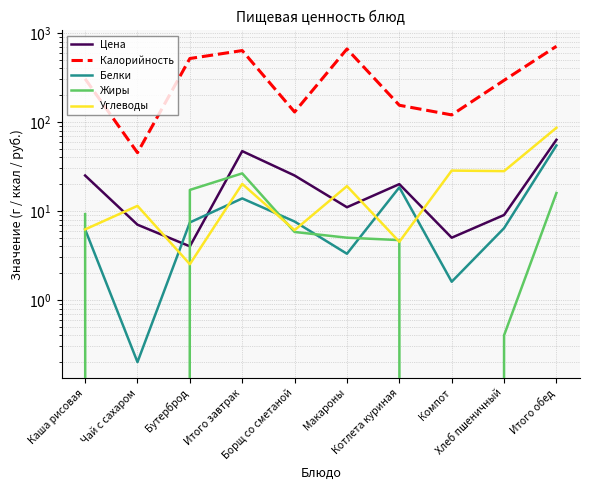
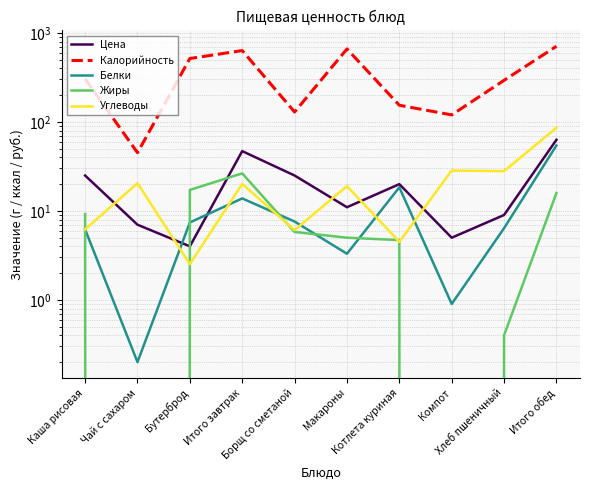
  {
    "Цена": {
      "Каша рисовая": 25,
      "Чай с сахаром": 7,
      "Бутерброд": 4,
      "Итого завтрак": 50,
      "Борщ со сметаной": 25,
      "Макароны": 11,
      "Котлета куриная": 20,
      "Компот": 5,
      "Хлеб пшеничный": 9,
      "Итого обед": 60
    },
    "Калорийность": {
      "Чай с сахаром": 50,
      "Бутерброд": 500,
      "Итого завтрак": 600,
      "Борщ со сметаной": 130,
      "Макароны": 700,
      "Котлета куриная": 150,
      "Компот": 120,
      "Хлеб пшеничный": 290,
      "Итого обед": 700
    },
    "Белки": {
      "Чай с сахаром": 0.2,
      "Бутерброд": 7,
      "Итого завтрак": 14,
      "Борщ со сметаной": 8,
      "Макароны": 3.3,
      "Котлета куриная": 18,
-     "Компот": 1.6,
+     "Компот": 0.9,
      "Хлеб пшеничный": 6,
      "Итого обед": 50
    },
    "Жиры": {
      "Каша рисовая": 9,
      "Бутерброд": 17,
      "Итого завтрак": 26,
      "Макароны": 5,
      "Хлеб пшеничный": 0.4,
      "Итого обед": 16
    },
    "Углеводы": {
-     "Чай с сахаром": 11,
+     "Чай с сахаром": 21,
      "Бутерброд": 2.5,
      "Итого завтрак": 20,
      "Макароны": 19,
      "Компот": 28,
      "Хлеб пшеничный": 28,
      "Итого обед": 90
    }
  }
